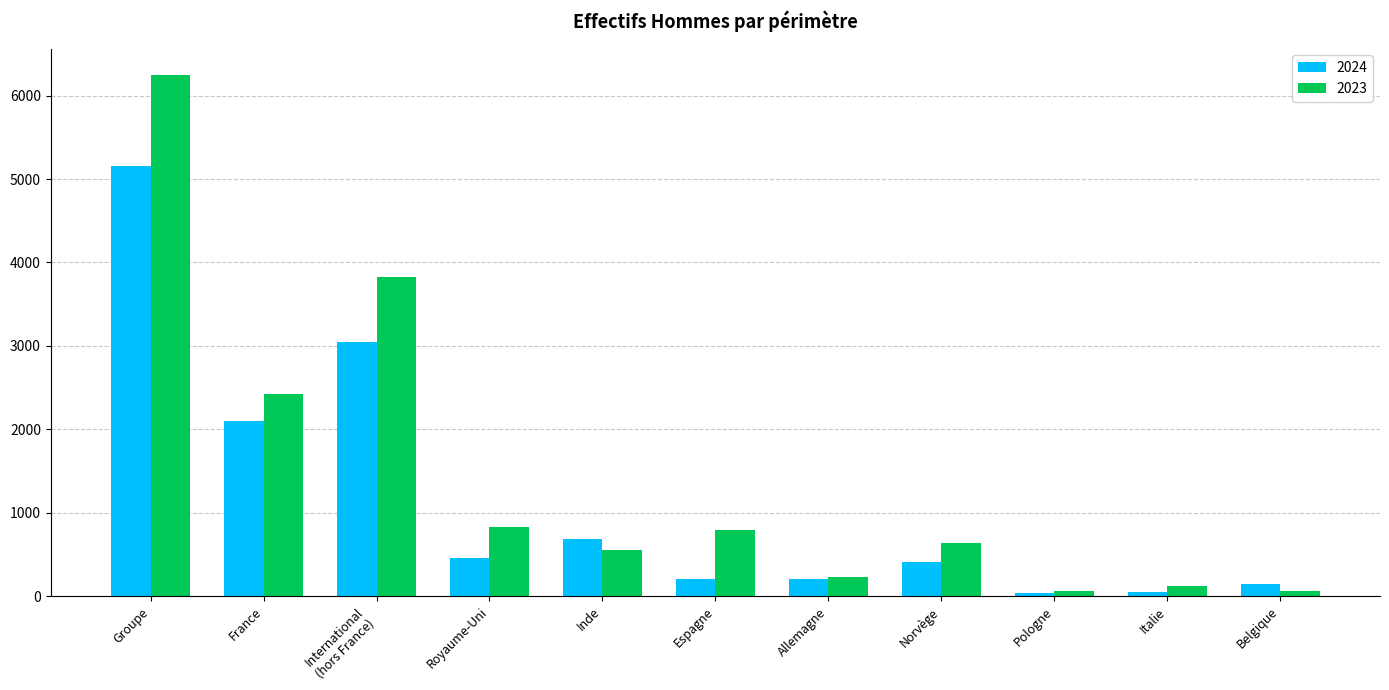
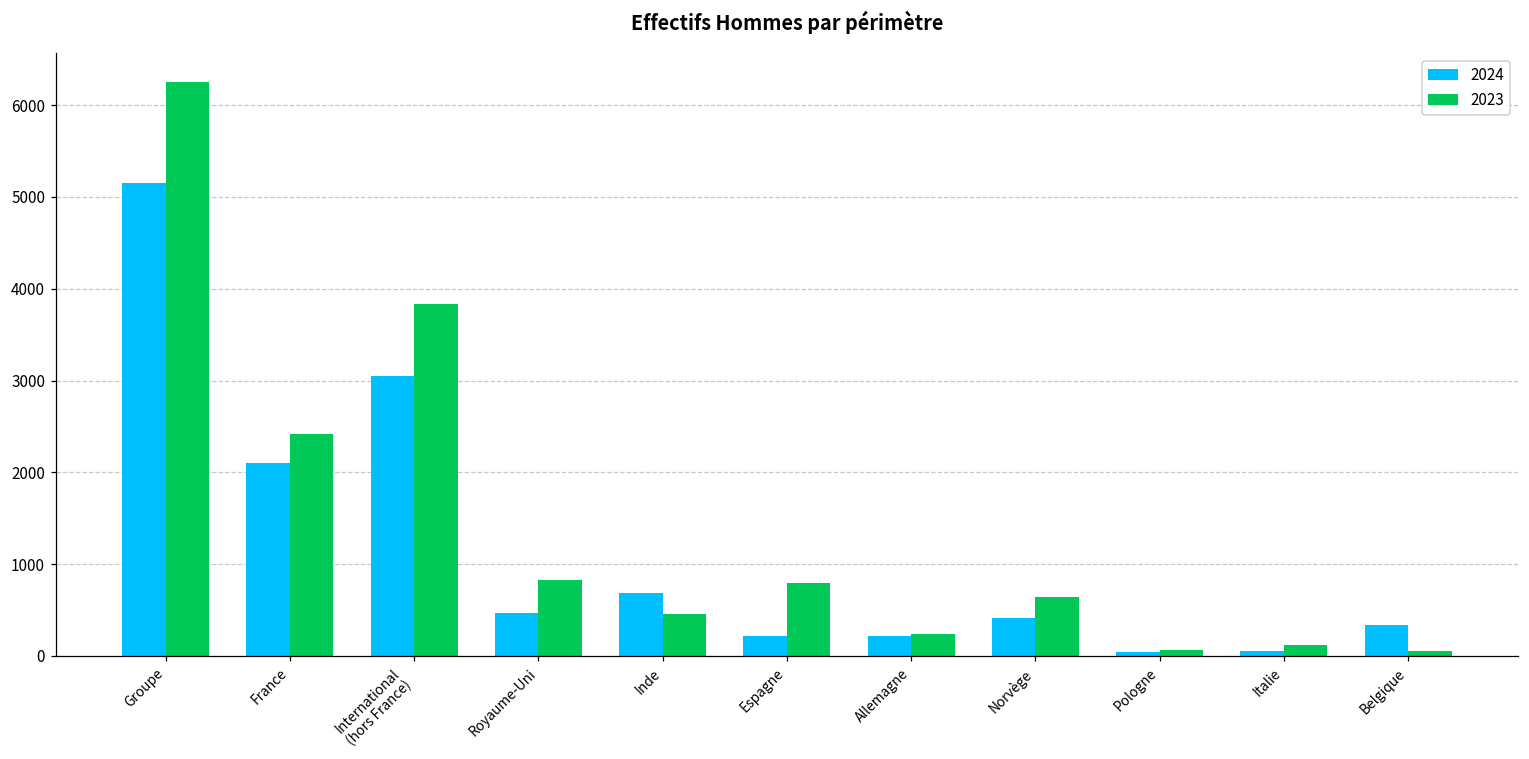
  {
    "2024": {
      "Groupe": 5200,
      "France": 2100,
      "International (hors France)": 3000,
      "Royaume-Uni": 500,
      "Inde": 700,
      "Espagne": 200,
      "Allemagne": 200,
      "Norvège": 400,
      "Pologne": 0,
      "Italie": 100,
-     "Belgique": 200
+     "Belgique": 300
    },
    "2023": {
      "Groupe": 6300,
      "France": 2400,
      "International (hors France)": 3800,
      "Royaume-Uni": 800,
-     "Inde": 600,
+     "Inde": 500,
      "Espagne": 800,
      "Allemagne": 200,
      "Norvège": 600,
      "Pologne": 100,
      "Italie": 100,
      "Belgique": 100
    }
  }
